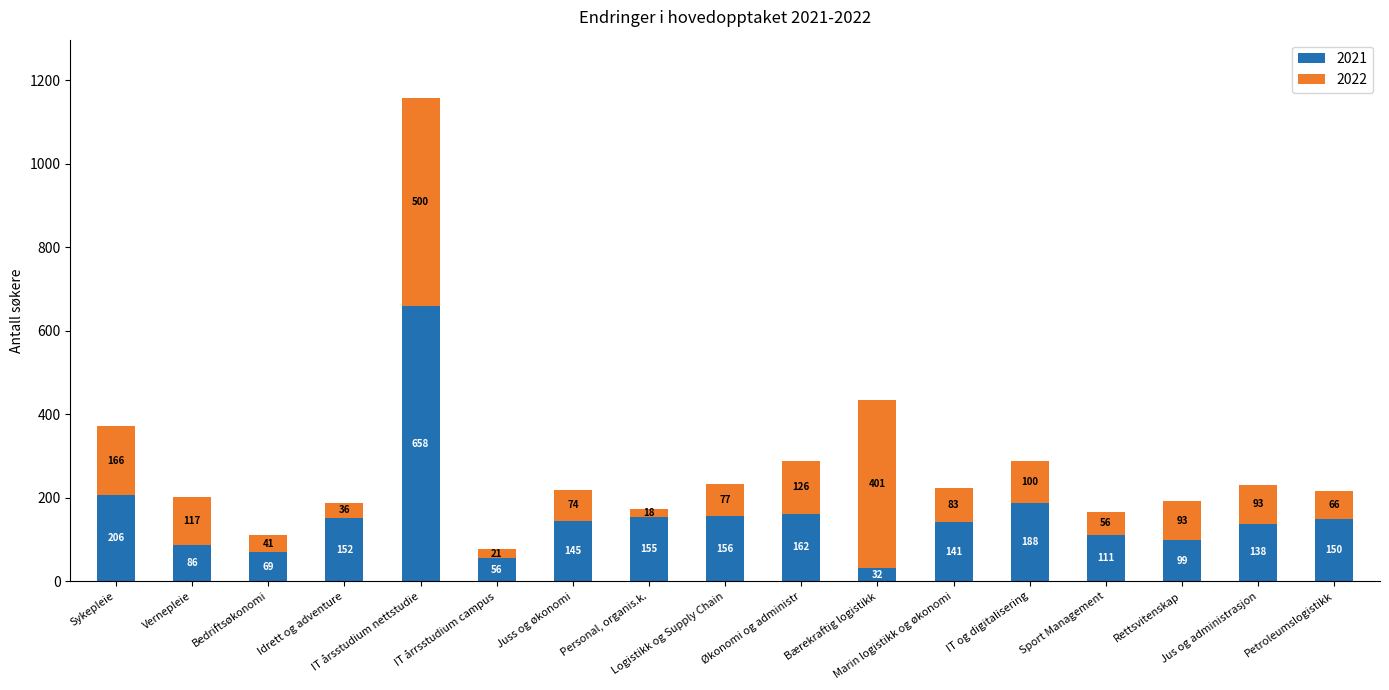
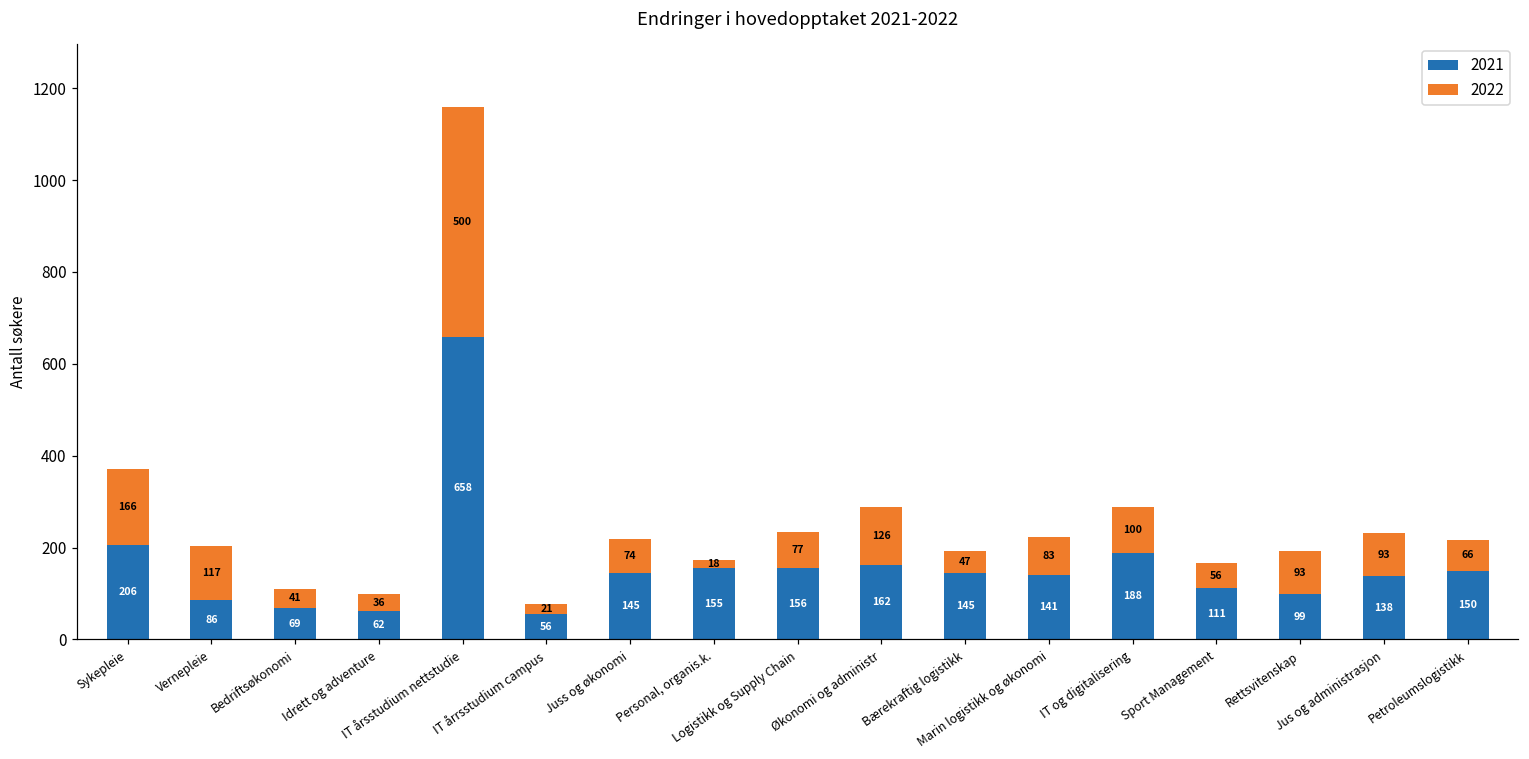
  {
    "2021": {
      "Sykepleie": 206,
      "Vernepleie": 86,
      "Bedriftsøkonomi": 69,
-     "Idrett og adventure": 152,
+     "Idrett og adventure": 62,
      "IT årsstudium nettstudie": 658,
      "IT årrsstudium campus": 56,
      "Juss og økonomi": 145,
      "Personal, organis.k.": 155,
      "Logistikk og Supply Chain": 156,
      "Økonomi og administr": 162,
-     "Bærekraftig logistikk": 32,
+     "Bærekraftig logistikk": 145,
      "Marin logistikk og økonomi": 141,
      "IT og digitalisering": 188,
      "Sport Management": 111,
      "Rettsvitenskap": 99,
      "Jus og administrasjon": 138,
      "Petroleumslogistikk": 150
    },
    "2022": {
      "Sykepleie": 166,
      "Vernepleie": 117,
      "Bedriftsøkonomi": 41,
      "Idrett og adventure": 36,
      "IT årsstudium nettstudie": 500,
      "IT årrsstudium campus": 21,
      "Juss og økonomi": 74,
      "Personal, organis.k.": 18,
      "Logistikk og Supply Chain": 77,
      "Økonomi og administr": 126,
-     "Bærekraftig logistikk": 401,
+     "Bærekraftig logistikk": 47,
      "Marin logistikk og økonomi": 83,
      "IT og digitalisering": 100,
      "Sport Management": 56,
      "Rettsvitenskap": 93,
      "Jus og administrasjon": 93,
      "Petroleumslogistikk": 66
    }
  }
